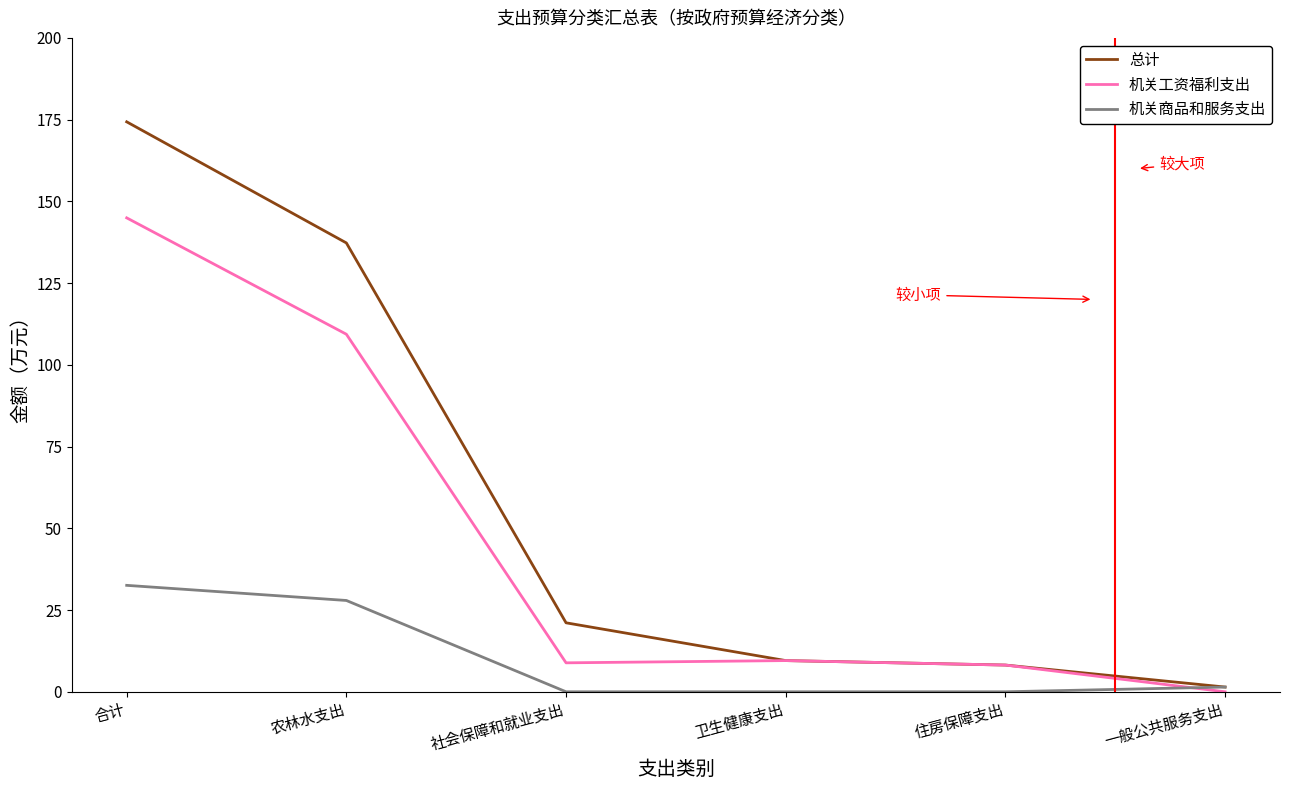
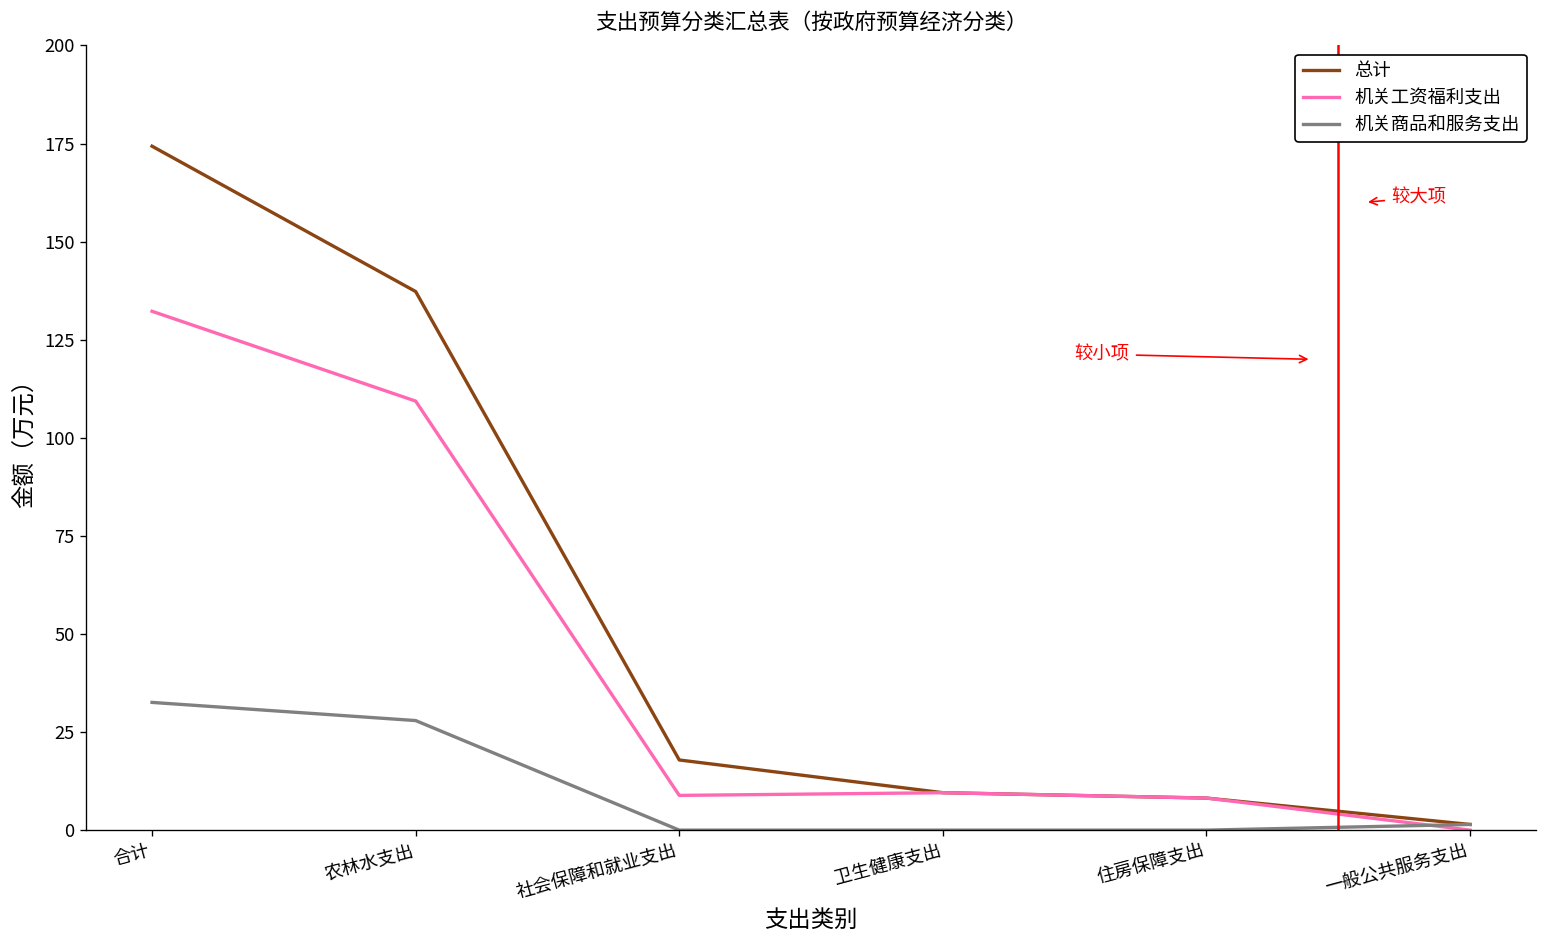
  {
    "总计": {
      "合计": 174,
      "农林水支出": 137,
-     "社会保障和就业支出": 21
+     "社会保障和就业支出": 18
    },
    "机关工资福利支出": {
-     "合计": 145,
+     "合计": 132,
      "农林水支出": 109,
      "社会保障和就业支出": 9,
      "一般公共服务支出": 0
    },
    "机关商品和服务支出": {
      "合计": 33,
      "农林水支出": 28,
      "社会保障和就业支出": 0,
      "卫生健康支出": 0,
      "住房保障支出": 0
    }
  }
